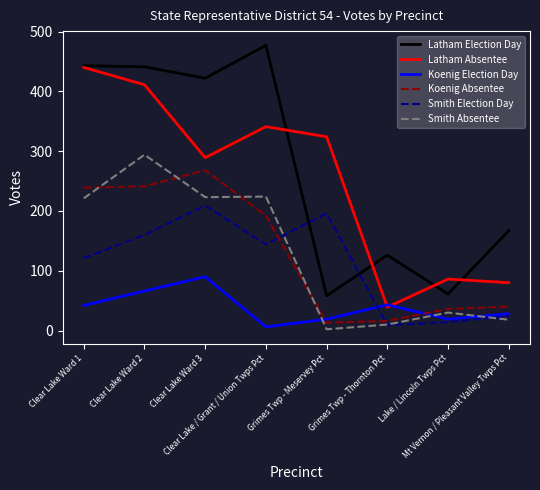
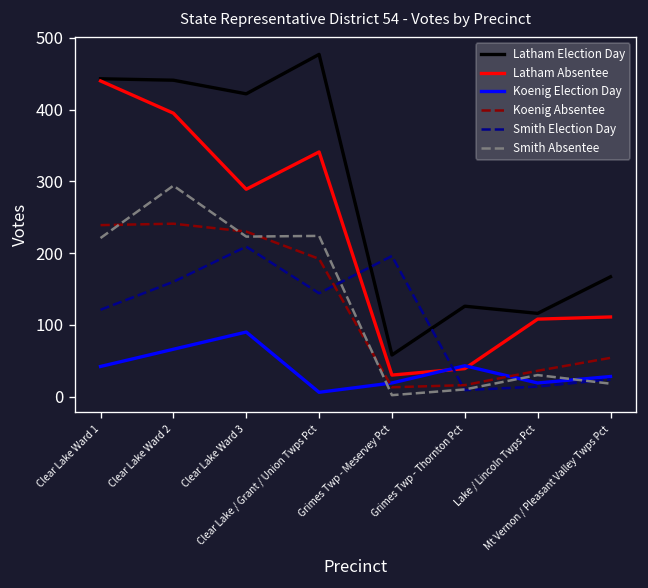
  {
    "Latham Election Day": {
      "Clear Lake Ward 2": 440,
      "Clear Lake Ward 3": 420,
      "Clear Lake / Grant / Union Twps Pct": 480,
      "Grimes Twp - Meservey Pct": 60,
      "Grimes Twp - Thornton Pct": 130,
-     "Lake / Lincoln Twps Pct": 60,
+     "Lake / Lincoln Twps Pct": 120,
      "Mt Vernon / Pleasant Valley Twps Pct": 170
    },
    "Latham Absentee": {
-     "Clear Lake Ward 2": 410,
+     "Clear Lake Ward 2": 400,
      "Clear Lake Ward 3": 290,
      "Clear Lake / Grant / Union Twps Pct": 340,
-     "Grimes Twp - Meservey Pct": 320,
-     "Lake / Lincoln Twps Pct": 90,
-     "Mt Vernon / Pleasant Valley Twps Pct": 80
+     "Grimes Twp - Meservey Pct": 30,
+     "Lake / Lincoln Twps Pct": 110,
+     "Mt Vernon / Pleasant Valley Twps Pct": 110
    },
    "Koenig Election Day": {
      "Clear Lake Ward 1": 40,
      "Clear Lake Ward 2": 70,
      "Clear Lake Ward 3": 90,
      "Clear Lake / Grant / Union Twps Pct": 10,
      "Grimes Twp - Meservey Pct": 20,
      "Lake / Lincoln Twps Pct": 20
    },
    "Koenig Absentee": {
      "Clear Lake Ward 1": 240,
      "Clear Lake Ward 2": 240,
-     "Clear Lake Ward 3": 270,
+     "Clear Lake Ward 3": 230,
      "Clear Lake / Grant / Union Twps Pct": 190,
      "Grimes Twp - Meservey Pct": 10,
      "Grimes Twp - Thornton Pct": 20,
      "Lake / Lincoln Twps Pct": 40,
-     "Mt Vernon / Pleasant Valley Twps Pct": 40
+     "Mt Vernon / Pleasant Valley Twps Pct": 50
    },
    "Smith Election Day": {
      "Clear Lake Ward 1": 120,
      "Clear Lake Ward 2": 160,
      "Clear Lake Ward 3": 210,
      "Clear Lake / Grant / Union Twps Pct": 140,
      "Grimes Twp - Meservey Pct": 200,
      "Lake / Lincoln Twps Pct": 10
    },
    "Smith Absentee": {
      "Clear Lake Ward 1": 220,
      "Clear Lake Ward 2": 290,
      "Clear Lake Ward 3": 220,
      "Clear Lake / Grant / Union Twps Pct": 220,
      "Grimes Twp - Meservey Pct": 0,
      "Lake / Lincoln Twps Pct": 30,
      "Mt Vernon / Pleasant Valley Twps Pct": 20
    }
  }
